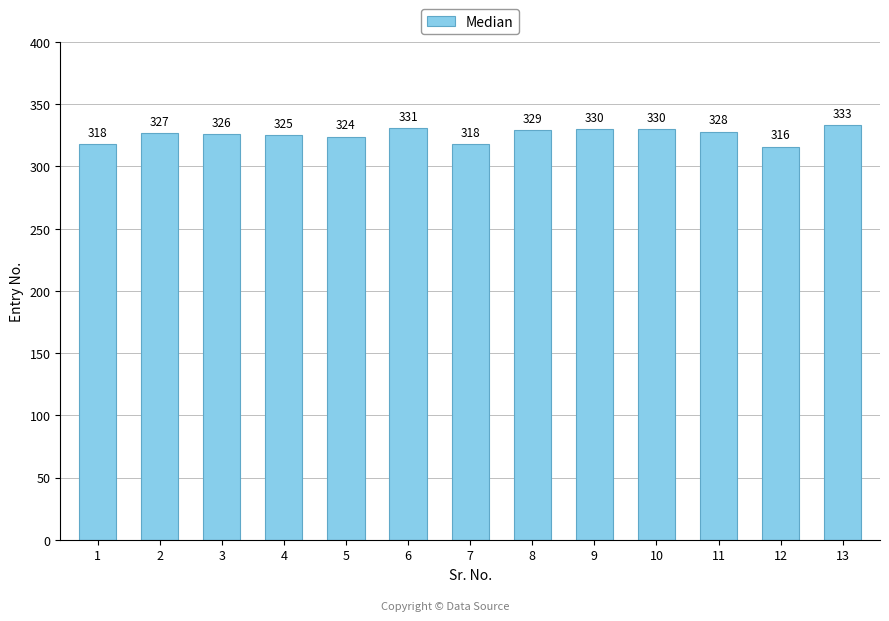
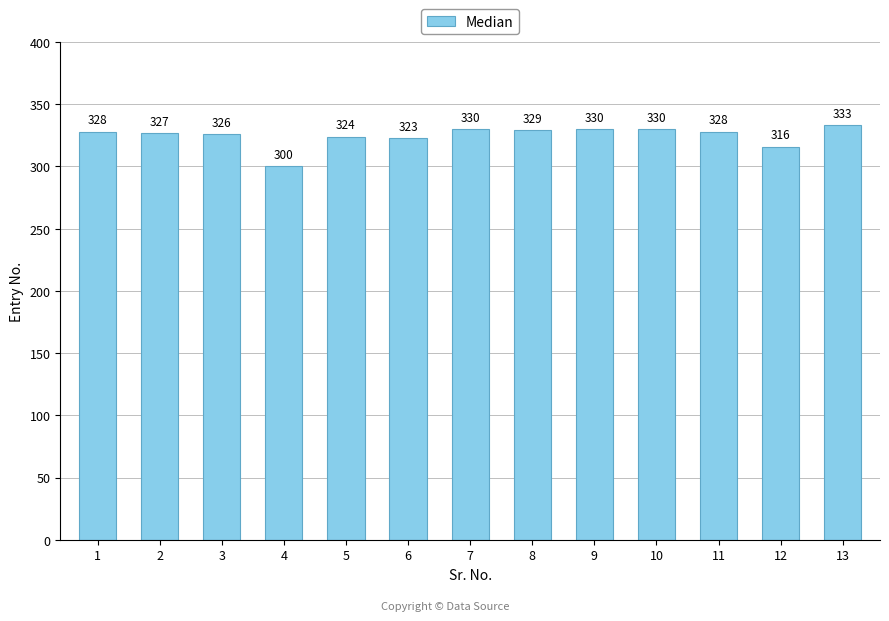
  {
-   "1": 318,
+   "1": 328,
    "2": 327,
    "3": 326,
-   "4": 325,
+   "4": 300,
    "5": 324,
-   "6": 331,
-   "7": 318,
+   "6": 323,
+   "7": 330,
    "8": 329,
    "9": 330,
    "10": 330,
    "11": 328,
    "12": 316,
    "13": 333
  }
